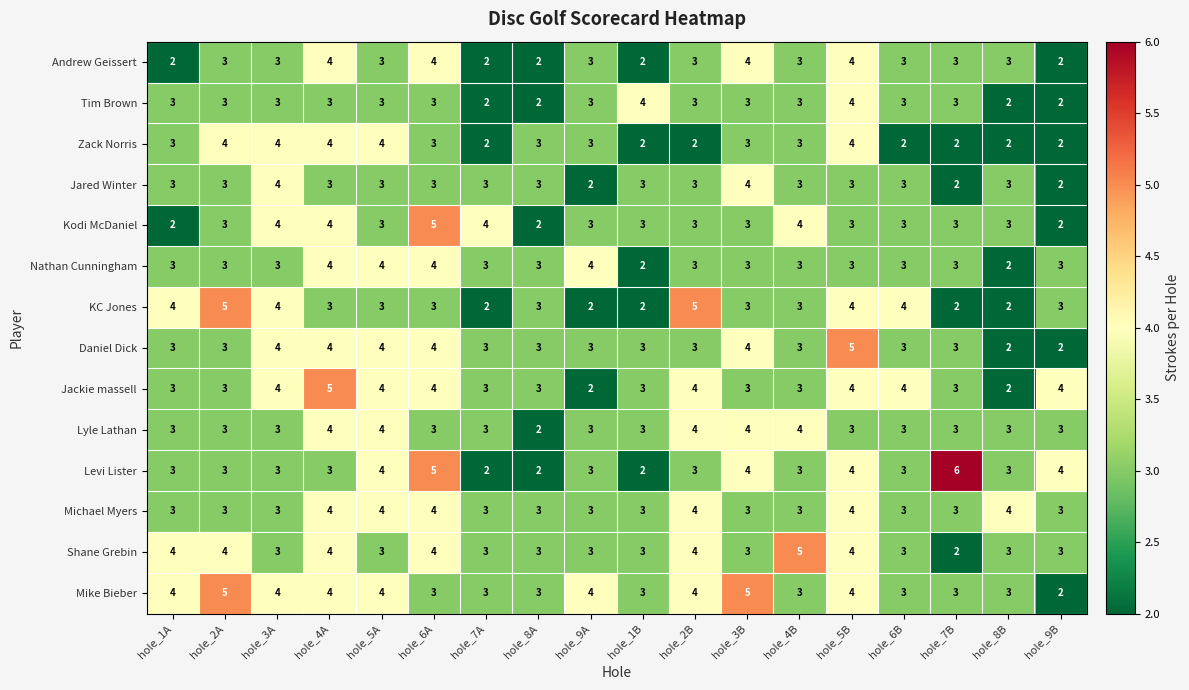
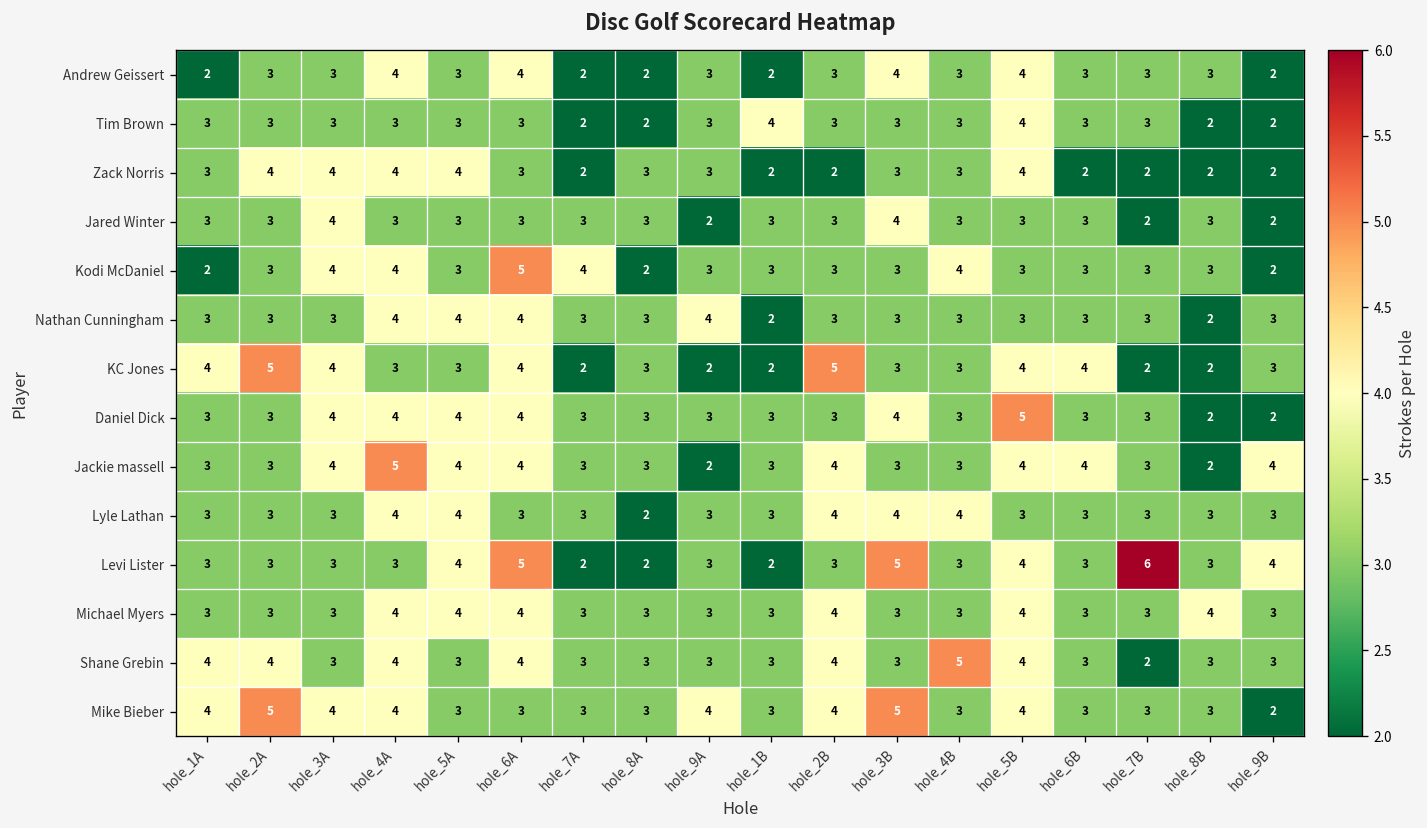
  {
    "KC Jones": {
      "hole_1A": 4,
      "hole_2A": 5,
      "hole_3A": 4,
      "hole_4A": 3,
      "hole_5A": 3,
-     "hole_6A": 3,
+     "hole_6A": 4,
      "hole_7A": 2,
      "hole_8A": 3,
      "hole_9A": 2,
      "hole_1B": 2,
      "hole_2B": 5,
      "hole_3B": 3,
      "hole_4B": 3,
      "hole_5B": 4,
      "hole_6B": 4,
      "hole_7B": 2,
      "hole_8B": 2,
      "hole_9B": 3
    },
    "Levi Lister": {
      "hole_1A": 3,
      "hole_2A": 3,
      "hole_3A": 3,
      "hole_4A": 3,
      "hole_5A": 4,
      "hole_6A": 5,
      "hole_7A": 2,
      "hole_8A": 2,
      "hole_9A": 3,
      "hole_1B": 2,
      "hole_2B": 3,
-     "hole_3B": 4,
+     "hole_3B": 5,
      "hole_4B": 3,
      "hole_5B": 4,
      "hole_6B": 3,
      "hole_7B": 6,
      "hole_8B": 3,
      "hole_9B": 4
    },
    "Mike Bieber": {
      "hole_1A": 4,
      "hole_2A": 5,
      "hole_3A": 4,
      "hole_4A": 4,
-     "hole_5A": 4,
+     "hole_5A": 3,
      "hole_6A": 3,
      "hole_7A": 3,
      "hole_8A": 3,
      "hole_9A": 4,
      "hole_1B": 3,
      "hole_2B": 4,
      "hole_3B": 5,
      "hole_4B": 3,
      "hole_5B": 4,
      "hole_6B": 3,
      "hole_7B": 3,
      "hole_8B": 3,
      "hole_9B": 2
    }
  }
